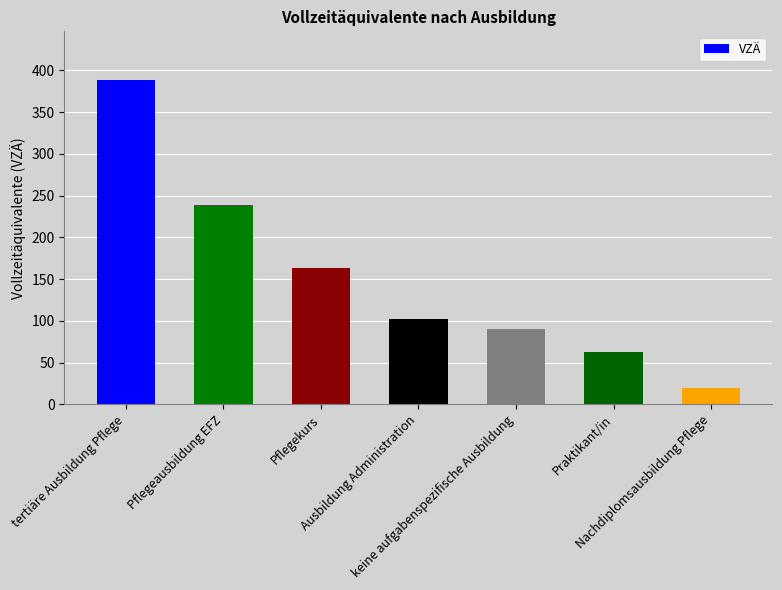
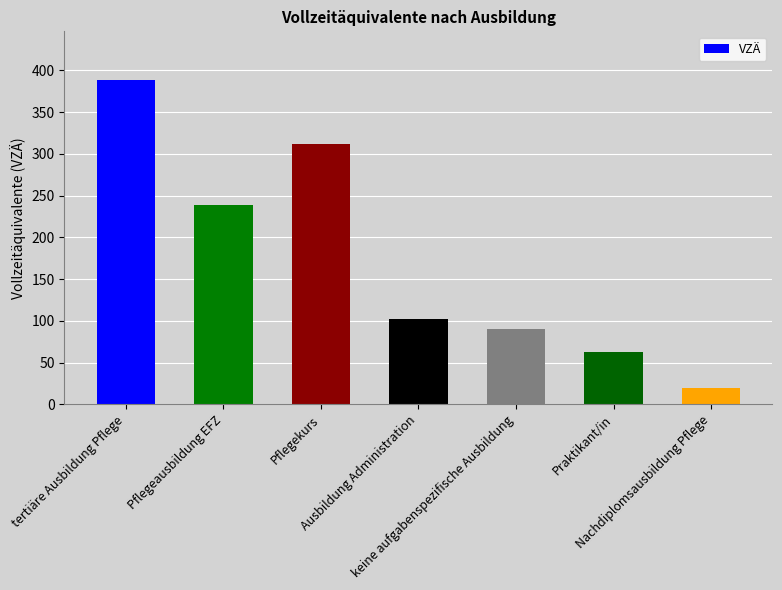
  {
    "tertiäre Ausbildung Pflege": 390,
    "Pflegeausbildung EFZ": 240,
-   "Pflegekurs": 160,
+   "Pflegekurs": 310,
    "Ausbildung Administration": 100,
    "keine aufgabenspezifische Ausbildung": 90,
    "Praktikant/in": 60,
    "Nachdiplomsausbildung Pflege": 20
  }
